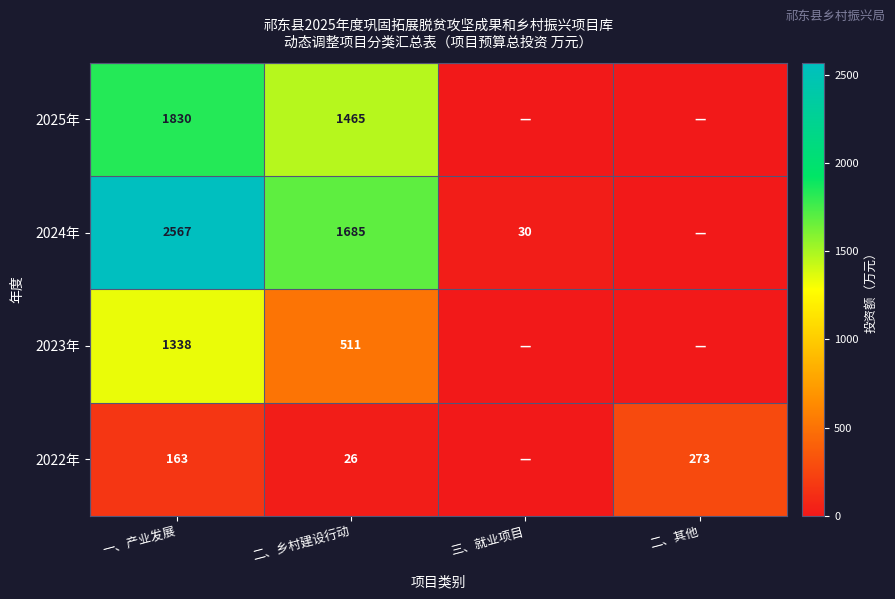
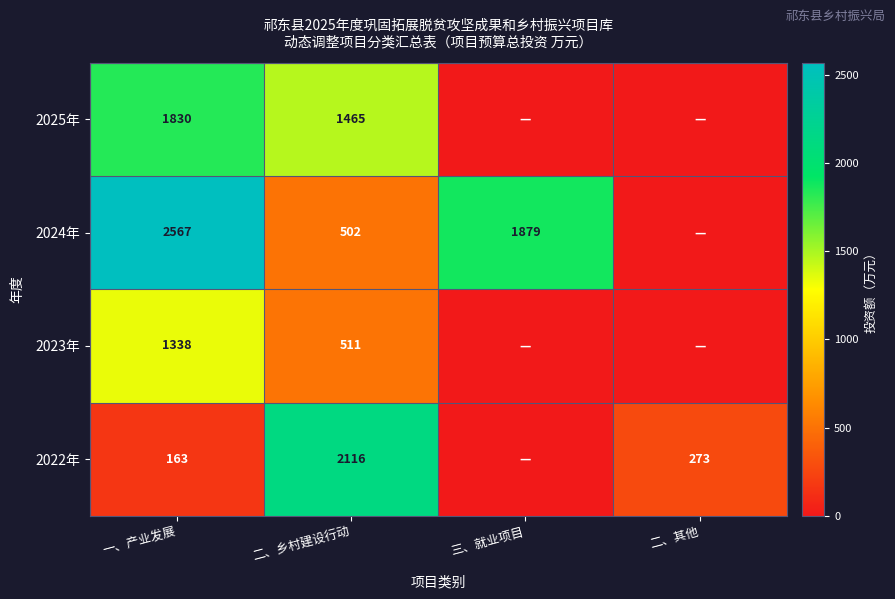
  {
    "2025年": {
      "一、产业发展": 1830,
      "二、乡村建设行动": 1465
    },
    "2024年": {
      "一、产业发展": 2567,
-     "二、乡村建设行动": 1685,
-     "三、就业项目": 30
+     "二、乡村建设行动": 502,
+     "三、就业项目": 1879
    },
    "2023年": {
      "一、产业发展": 1338,
      "二、乡村建设行动": 511
    },
    "2022年": {
      "一、产业发展": 163,
-     "二、乡村建设行动": 26,
+     "二、乡村建设行动": 2116,
      "二、其他": 273
    }
  }
